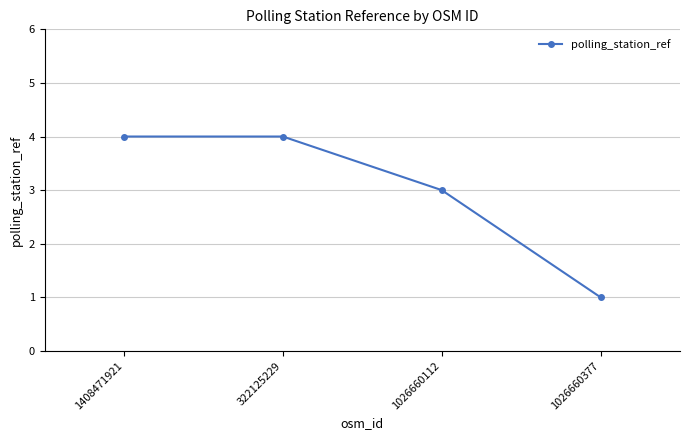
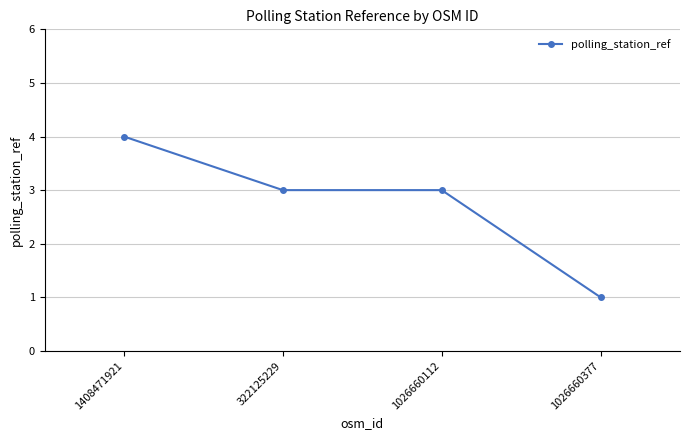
  {
    "1408471921": 4,
-   "322125229": 4,
+   "322125229": 3,
    "1026660112": 3,
    "1026660377": 1
  }
